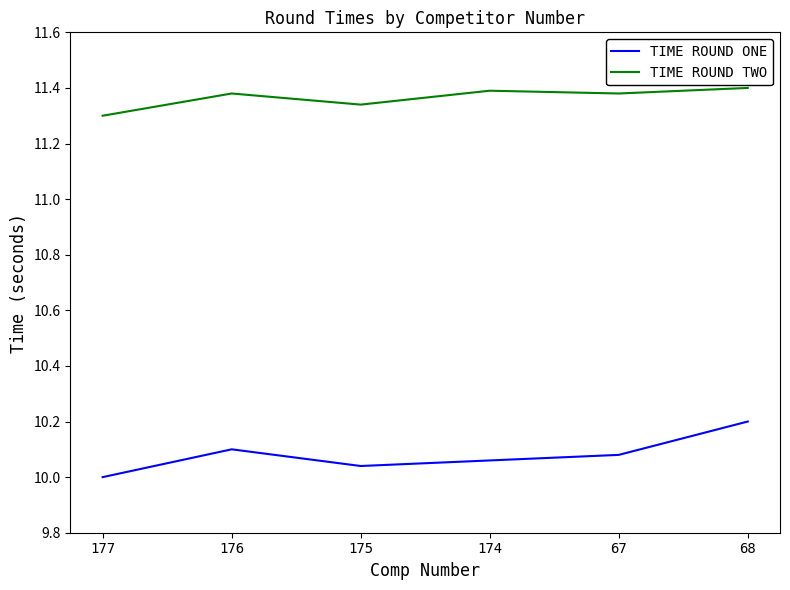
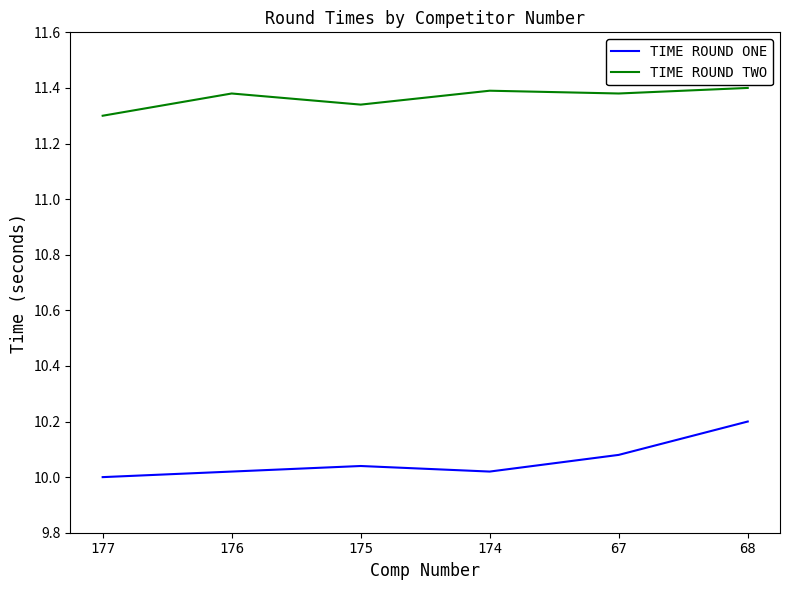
  {
    "TIME ROUND ONE": {
      "177": 10.00,
-     "176": 10.10,
+     "176": 10.02,
      "175": 10.04,
-     "174": 10.06,
+     "174": 10.02,
      "67": 10.08,
      "68": 10.20
    },
    "TIME ROUND TWO": {
      "177": 11.30,
      "176": 11.38,
      "175": 11.34,
      "174": 11.39,
      "67": 11.38,
      "68": 11.40
    }
  }
